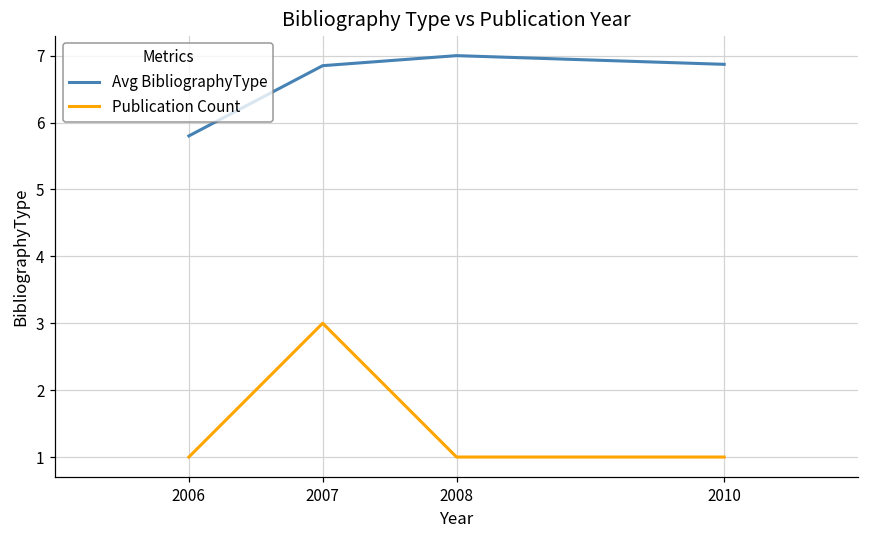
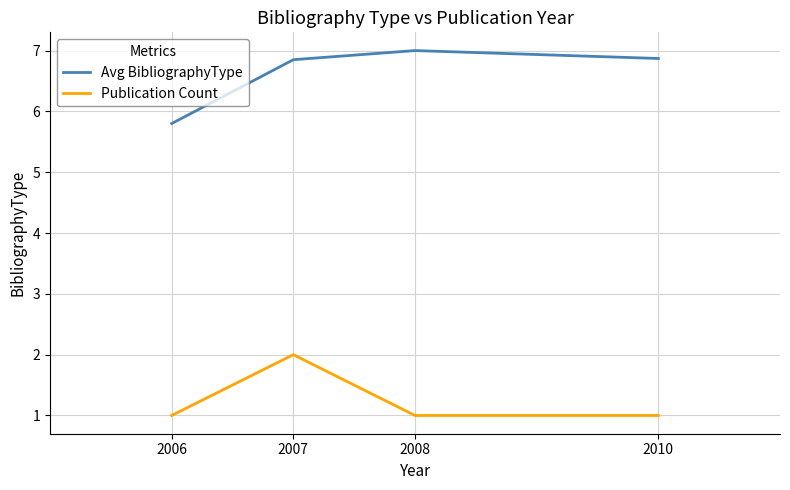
  {
    "Avg BibliographyType": {
      "2006": 5.8,
      "2007": 6.9,
      "2008": 7,
      "2010": 6.9
    },
    "Publication Count": {
      "2006": 1,
-     "2007": 3,
+     "2007": 2,
      "2008": 1,
      "2010": 1
    }
  }
